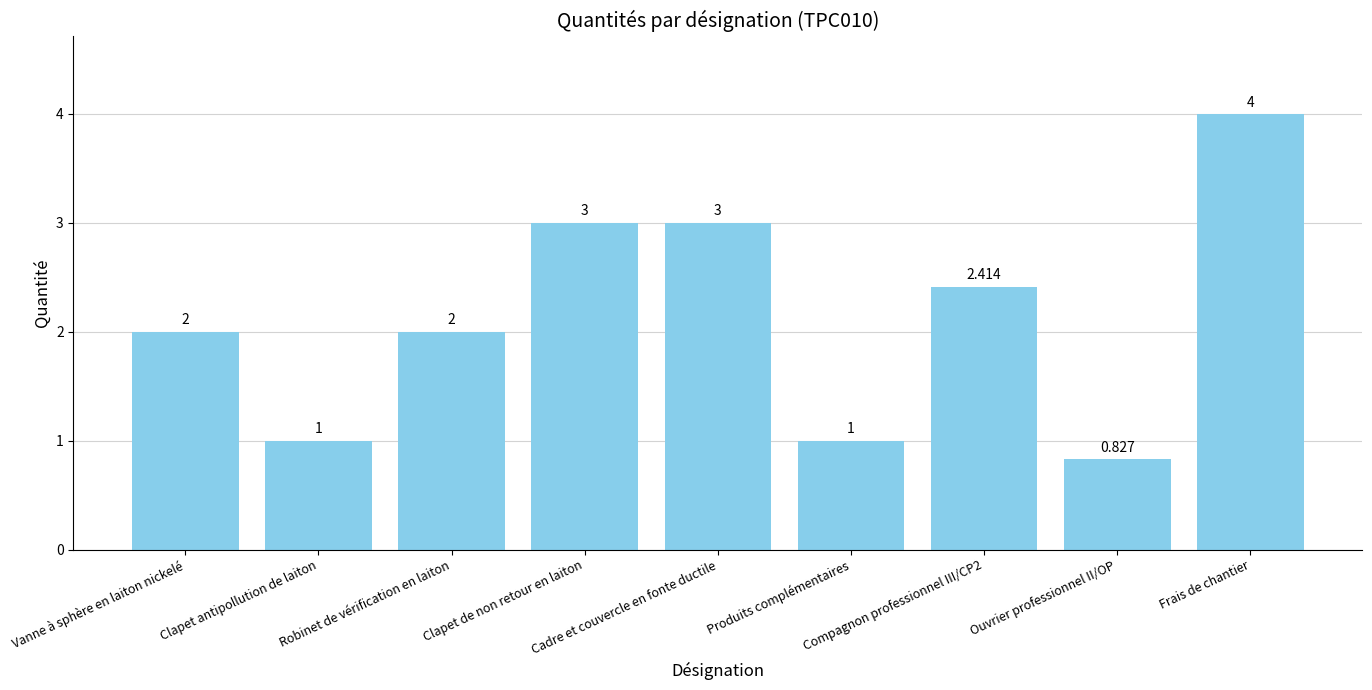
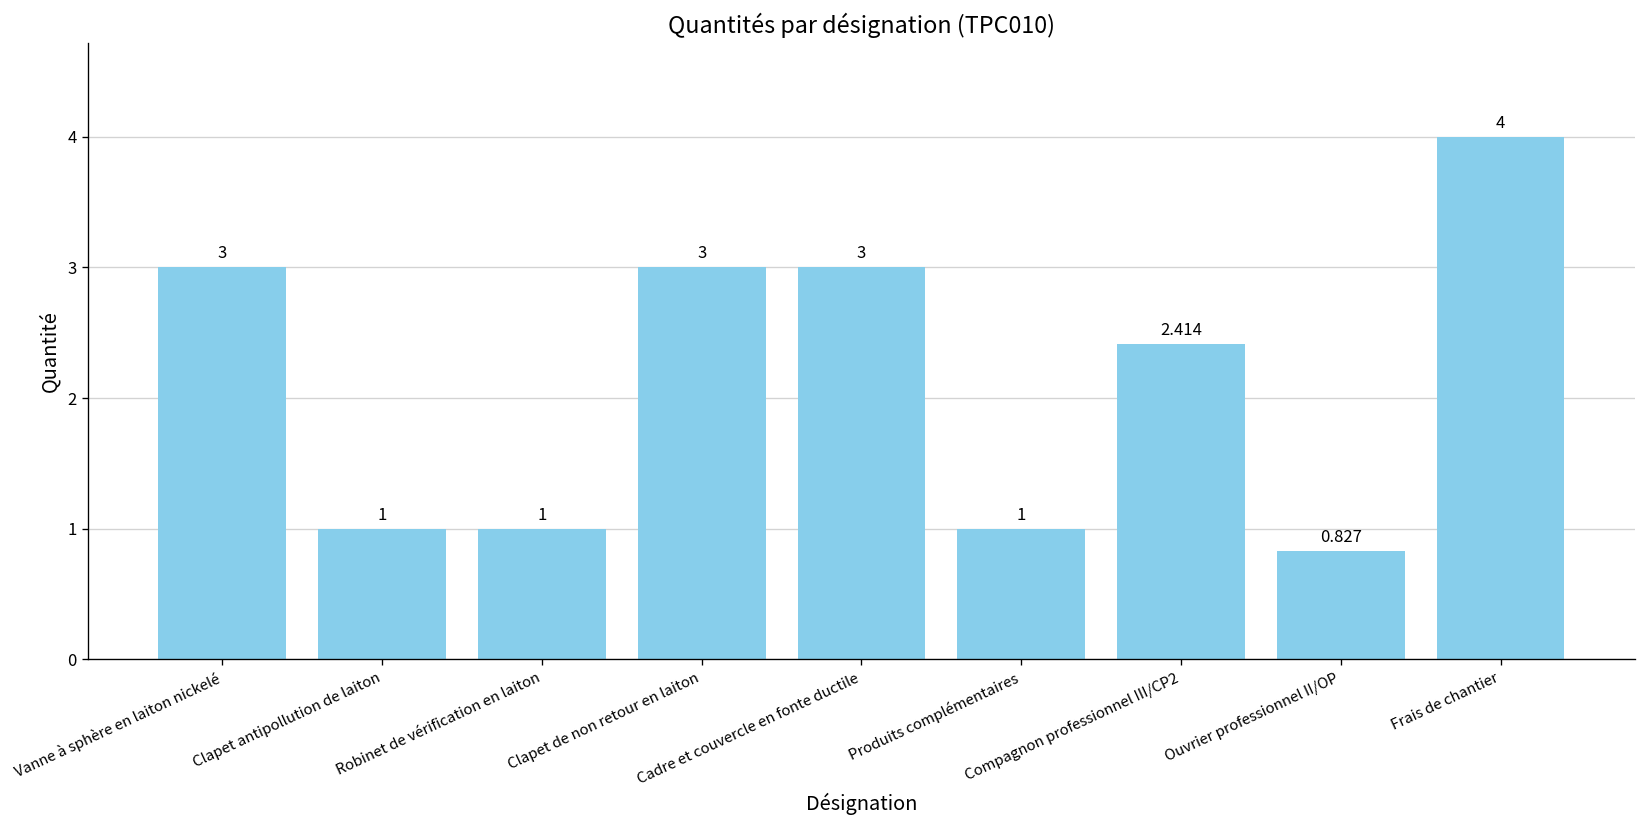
  {
-   "Vanne à sphère en laiton nickelé": 2,
+   "Vanne à sphère en laiton nickelé": 3,
    "Clapet antipollution de laiton": 1,
-   "Robinet de vérification en laiton": 2,
+   "Robinet de vérification en laiton": 1,
    "Clapet de non retour en laiton": 3,
    "Cadre et couvercle en fonte ductile": 3,
    "Produits complémentaires": 1,
    "Compagnon professionnel III/CP2": 2.414,
    "Ouvrier professionnel II/OP": 0.827,
    "Frais de chantier": 4
  }
